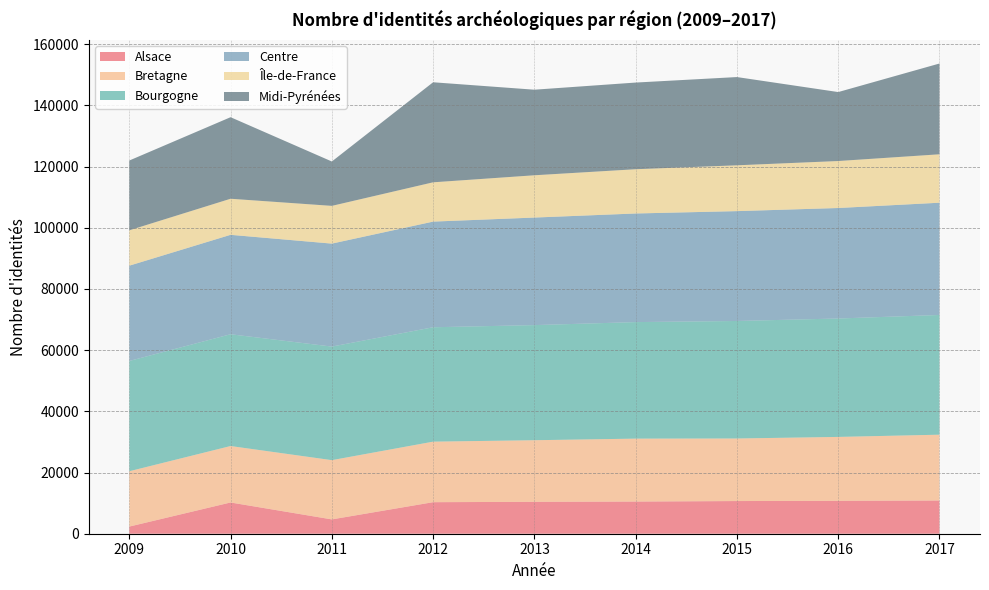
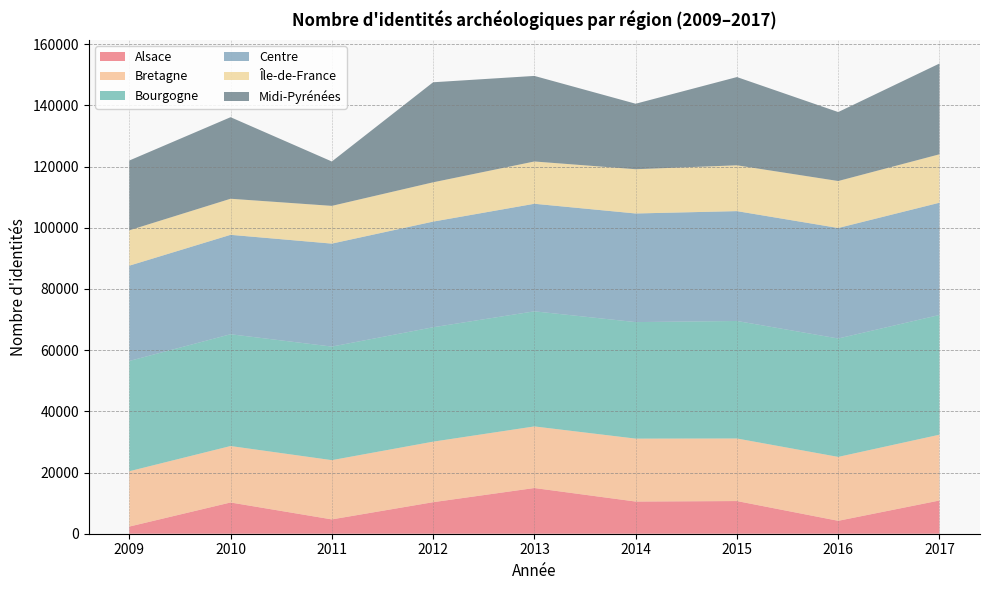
  {
    "Alsace": {
      "2009": 2000,
      "2010": 10000,
      "2011": 5000,
      "2012": 10000,
-     "2013": 10000,
+     "2013": 15000,
      "2014": 11000,
      "2015": 11000,
-     "2016": 11000,
+     "2016": 4000,
      "2017": 11000
    },
    "Midi-Pyrénées": {
      "2009": 23000,
      "2010": 27000,
      "2011": 15000,
      "2012": 33000,
      "2013": 28000,
-     "2014": 28000,
+     "2014": 21000,
      "2015": 29000,
      "2016": 23000,
      "2017": 30000
    }
  }
